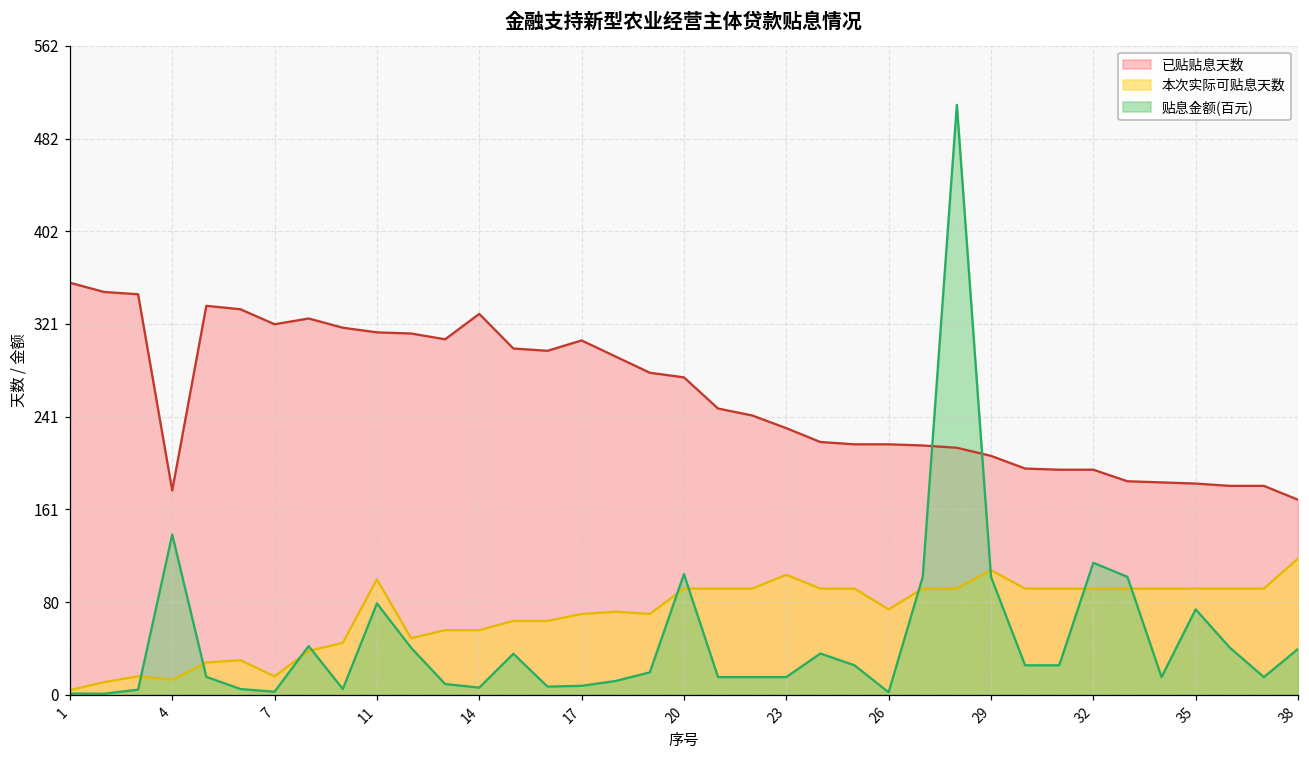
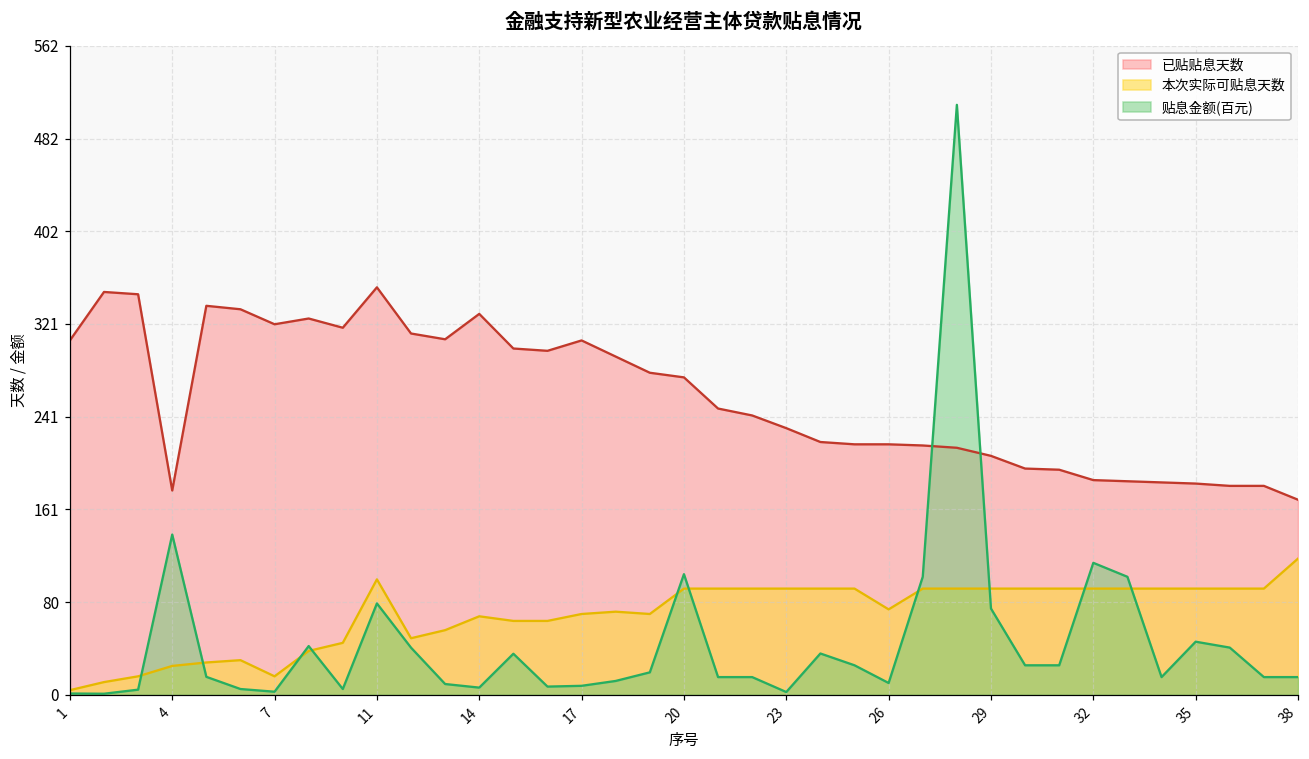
  {
    "已贴贴息天数": {
-     "1": 357,
+     "1": 307,
      "4": 177,
      "7": 321,
-     "11": 314,
+     "11": 353,
      "14": 330,
      "17": 307,
      "20": 275,
      "23": 231,
      "26": 217,
      "29": 207,
-     "32": 195,
+     "32": 186,
      "35": 183,
      "38": 169
    },
    "本次实际可贴息天数": {
      "1": 4,
-     "4": 13,
+     "4": 25,
      "7": 16,
      "11": 100,
-     "14": 56,
+     "14": 68,
      "17": 70,
      "20": 92,
-     "23": 104,
+     "23": 92,
      "26": 74,
-     "29": 108,
+     "29": 92,
      "32": 92,
      "35": 92,
      "38": 118
    },
    "贴息金额(百元)": {
      "1": 1,
      "4": 139,
      "7": 3,
      "11": 79,
      "14": 6,
      "17": 8,
      "20": 105,
-     "23": 15,
-     "26": 2,
-     "29": 102,
+     "23": 2,
+     "26": 10,
+     "29": 75,
      "32": 114,
-     "35": 74,
-     "38": 40
+     "35": 46,
+     "38": 15
    }
  }
